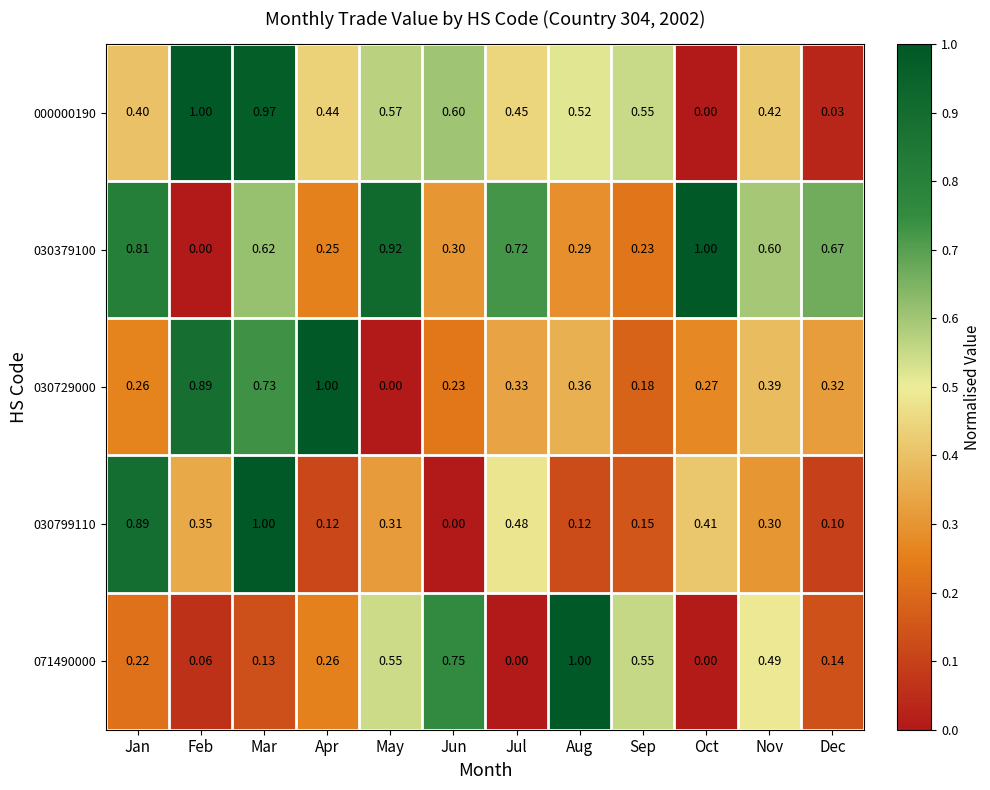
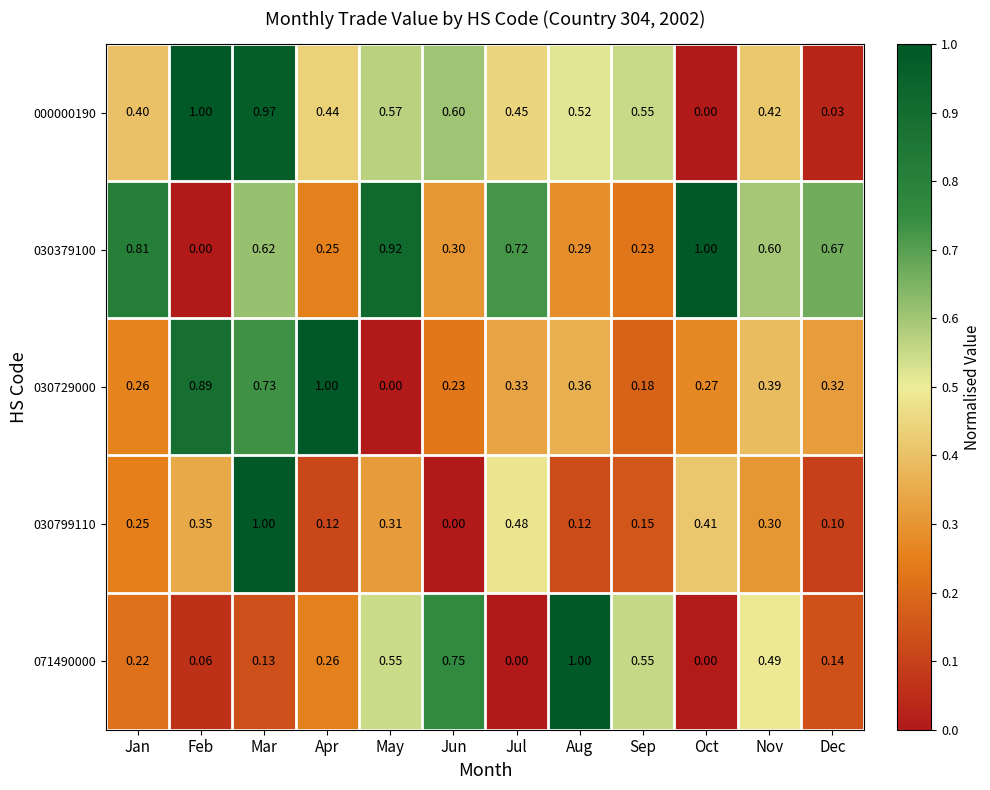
  {
    "000000190": {
      "Jan": 0.40,
      "Feb": 1.00,
      "Mar": 0.97,
      "Apr": 0.44,
      "May": 0.57,
      "Jun": 0.60,
      "Jul": 0.45,
      "Aug": 0.52,
      "Sep": 0.55,
      "Oct": 0.00,
      "Nov": 0.42,
      "Dec": 0.03
    },
    "030379100": {
      "Jan": 0.81,
      "Feb": 0.00,
      "Mar": 0.62,
      "Apr": 0.25,
      "May": 0.92,
      "Jun": 0.30,
      "Jul": 0.72,
      "Aug": 0.29,
      "Sep": 0.23,
      "Oct": 1.00,
      "Nov": 0.60,
      "Dec": 0.67
    },
    "030729000": {
      "Jan": 0.26,
      "Feb": 0.89,
      "Mar": 0.73,
      "Apr": 1.00,
      "May": 0.00,
      "Jun": 0.23,
      "Jul": 0.33,
      "Aug": 0.36,
      "Sep": 0.18,
      "Oct": 0.27,
      "Nov": 0.39,
      "Dec": 0.32
    },
    "030799110": {
-     "Jan": 0.89,
+     "Jan": 0.25,
      "Feb": 0.35,
      "Mar": 1.00,
      "Apr": 0.12,
      "May": 0.31,
      "Jun": 0.00,
      "Jul": 0.48,
      "Aug": 0.12,
      "Sep": 0.15,
      "Oct": 0.41,
      "Nov": 0.30,
      "Dec": 0.10
    },
    "071490000": {
      "Jan": 0.22,
      "Feb": 0.06,
      "Mar": 0.13,
      "Apr": 0.26,
      "May": 0.55,
      "Jun": 0.75,
      "Jul": 0.00,
      "Aug": 1.00,
      "Sep": 0.55,
      "Oct": 0.00,
      "Nov": 0.49,
      "Dec": 0.14
    }
  }
